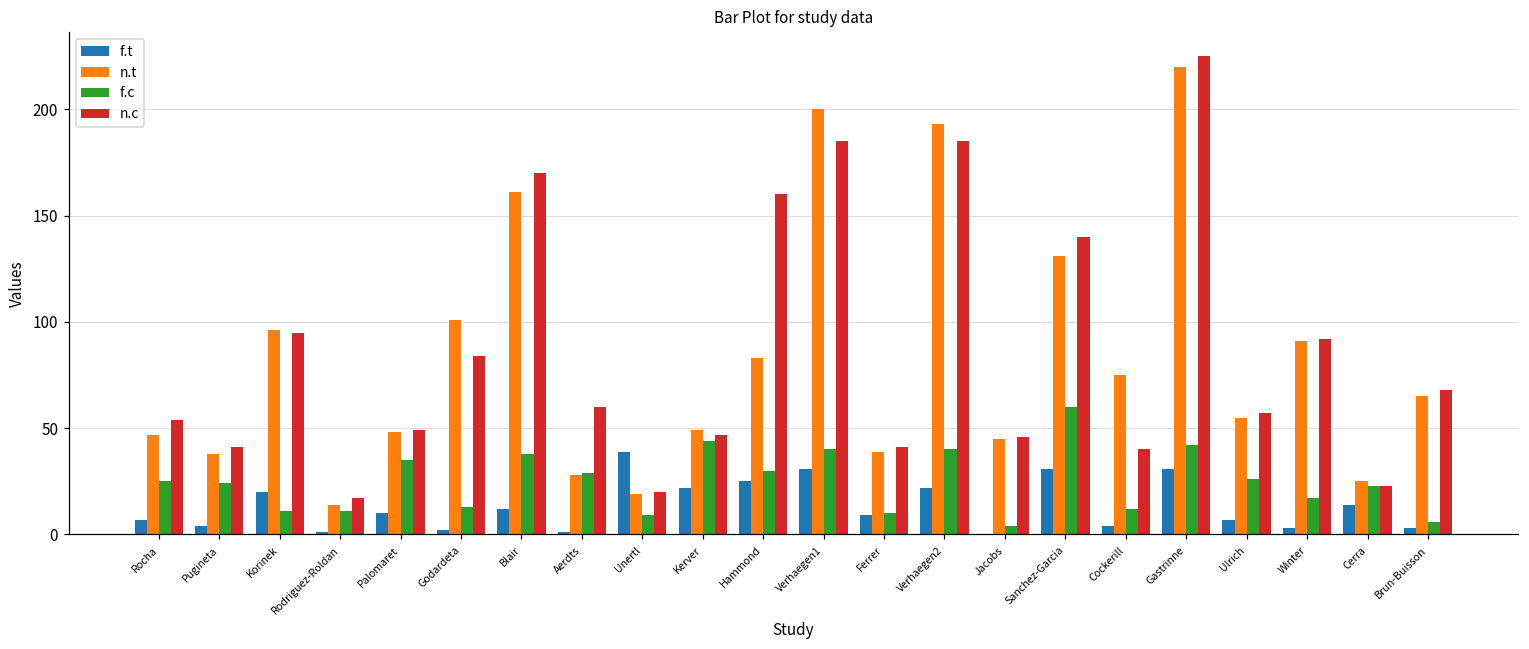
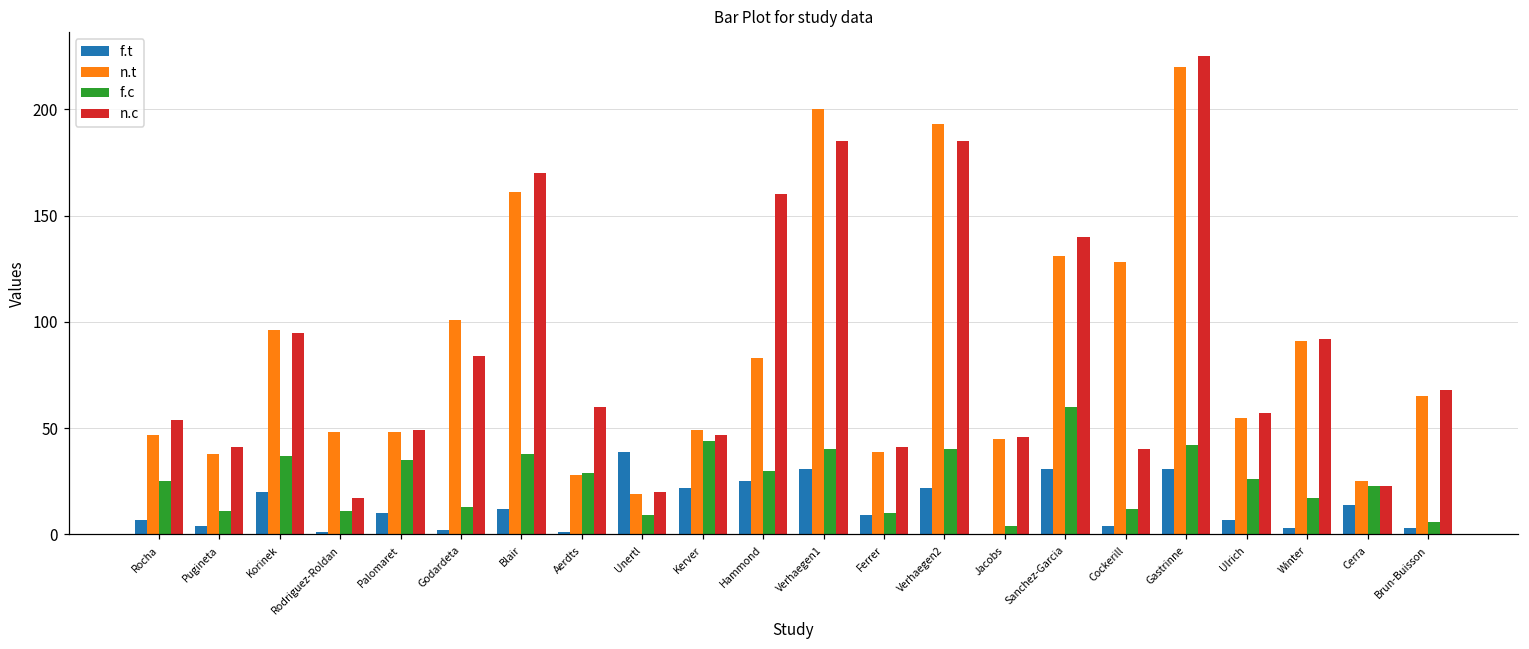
  {
    "f.t": {
      "Rocha": 7,
      "Pugineta": 4,
      "Korinek": 20,
      "Palomaret": 10,
      "Godardeta": 2,
      "Blair": 12,
      "Unertl": 39,
      "Kerver": 22,
      "Hammond": 25,
      "Verhaegen1": 31,
      "Ferrer": 9,
      "Verhaegen2": 22,
      "Jacobs": 0,
      "Sanchez-Garcia": 31,
      "Cockerill": 4,
      "Gastrinne": 31,
      "Ulrich": 7,
      "Winter": 3,
      "Cerra": 14,
      "Brun-Buisson": 3
    },
    "n.t": {
      "Rocha": 47,
      "Pugineta": 38,
      "Korinek": 96,
-     "Rodriguez-Roldan": 14,
+     "Rodriguez-Roldan": 48,
      "Palomaret": 48,
      "Godardeta": 101,
      "Blair": 161,
      "Aerdts": 28,
      "Unertl": 19,
      "Kerver": 49,
      "Hammond": 83,
      "Verhaegen1": 200,
      "Ferrer": 39,
      "Verhaegen2": 193,
      "Jacobs": 45,
      "Sanchez-Garcia": 131,
-     "Cockerill": 75,
+     "Cockerill": 128,
      "Gastrinne": 220,
      "Ulrich": 55,
      "Winter": 91,
      "Cerra": 25,
      "Brun-Buisson": 65
    },
    "f.c": {
      "Rocha": 25,
-     "Pugineta": 24,
-     "Korinek": 11,
+     "Pugineta": 11,
+     "Korinek": 37,
      "Rodriguez-Roldan": 11,
      "Palomaret": 35,
      "Godardeta": 13,
      "Blair": 38,
      "Aerdts": 29,
      "Unertl": 9,
      "Kerver": 44,
      "Hammond": 30,
      "Verhaegen1": 40,
      "Ferrer": 10,
      "Verhaegen2": 40,
      "Jacobs": 4,
      "Sanchez-Garcia": 60,
      "Cockerill": 12,
      "Gastrinne": 42,
      "Ulrich": 26,
      "Winter": 17,
      "Cerra": 23,
      "Brun-Buisson": 6
    },
    "n.c": {
      "Rocha": 54,
      "Pugineta": 41,
      "Korinek": 95,
      "Rodriguez-Roldan": 17,
      "Palomaret": 49,
      "Godardeta": 84,
      "Blair": 170,
      "Aerdts": 60,
      "Unertl": 20,
      "Kerver": 47,
      "Hammond": 160,
      "Verhaegen1": 185,
      "Ferrer": 41,
      "Verhaegen2": 185,
      "Jacobs": 46,
      "Sanchez-Garcia": 140,
      "Cockerill": 40,
      "Gastrinne": 225,
      "Ulrich": 57,
      "Winter": 92,
      "Cerra": 23,
      "Brun-Buisson": 68
    }
  }
